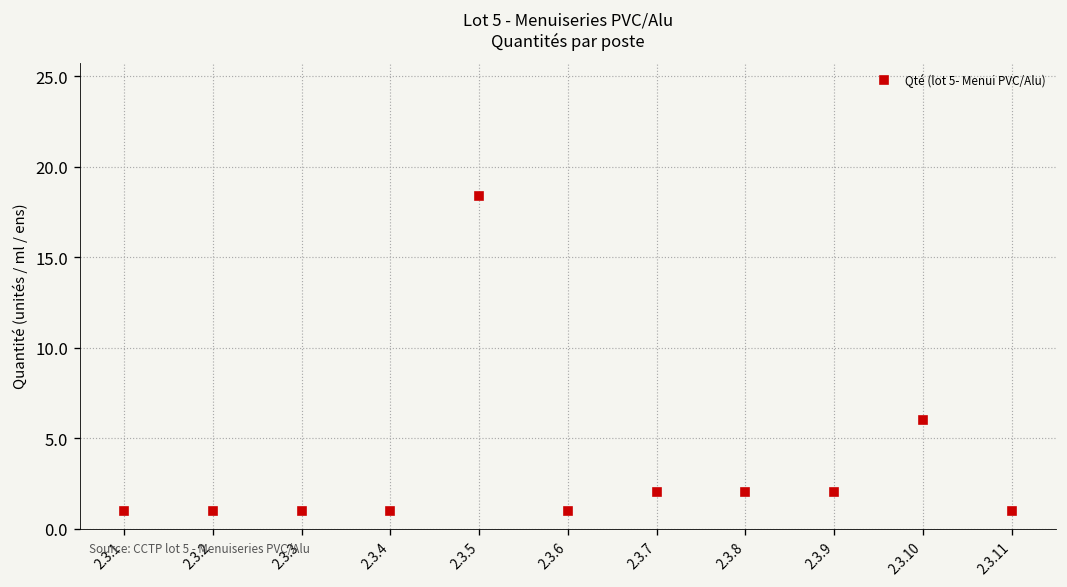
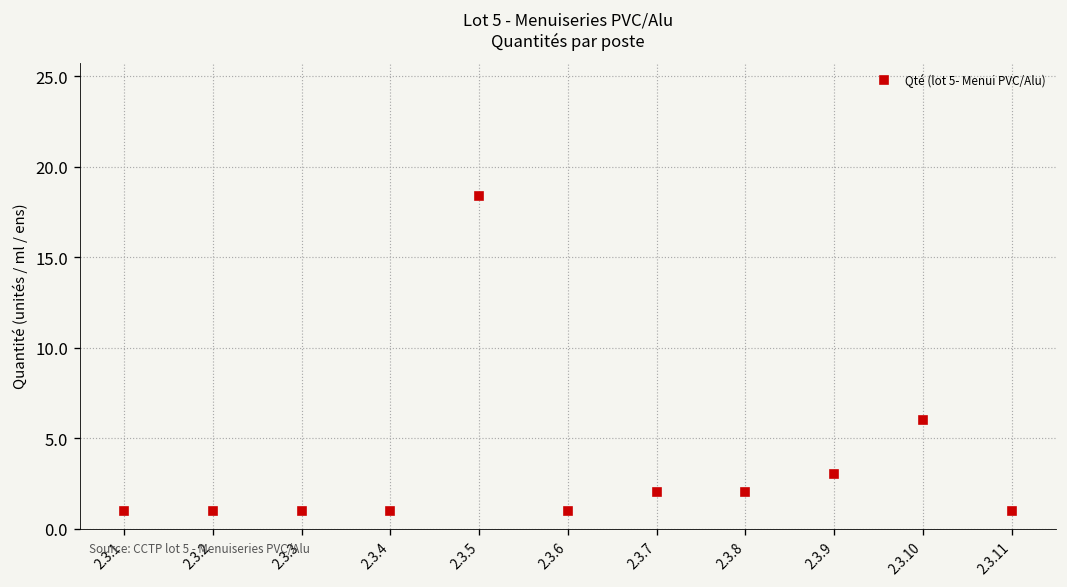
  {
    "2.3.1": 1,
    "2.3.2": 1,
    "2.3.3": 1,
    "2.3.4": 1,
    "2.3.5": 18.4,
    "2.3.6": 1,
    "2.3.7": 2,
    "2.3.8": 2,
-   "2.3.9": 2,
+   "2.3.9": 3,
    "2.3.10": 6,
    "2.3.11": 1
  }
